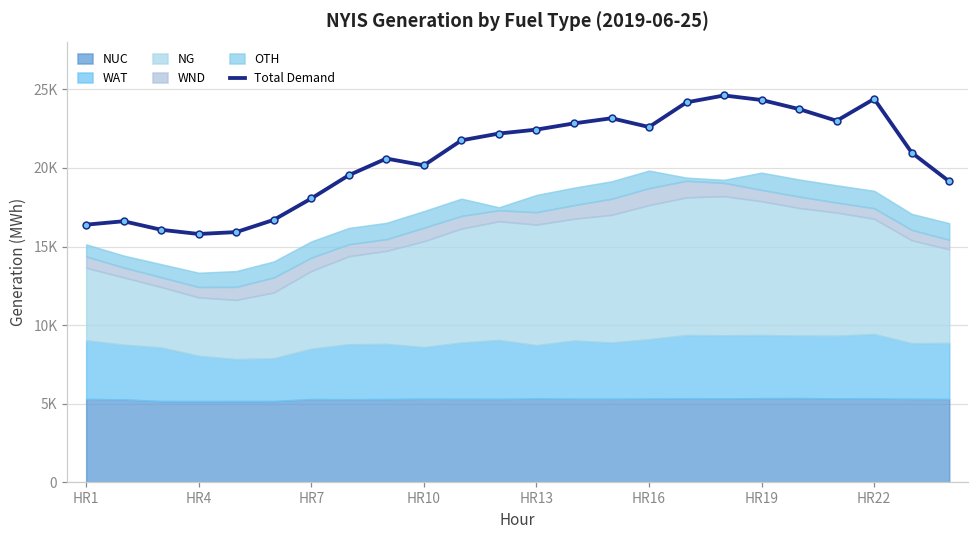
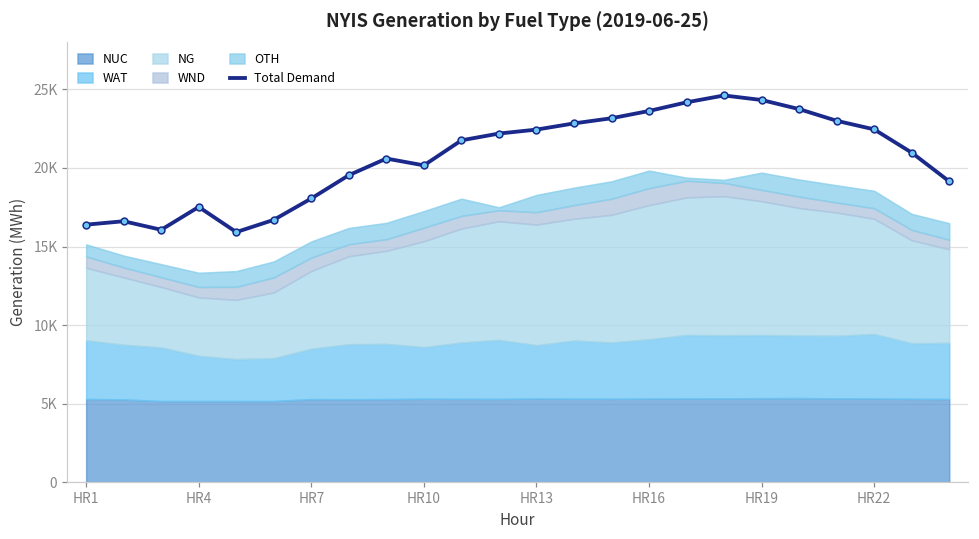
  {
    "Total Demand": {
      "HR1": 16400,
-     "HR4": 15800,
+     "HR4": 17500,
      "HR7": 18100,
      "HR10": 20200,
      "HR13": 22400,
-     "HR16": 22600,
+     "HR16": 23600,
      "HR19": 24300,
-     "HR22": 24400
+     "HR22": 22500
    }
  }
